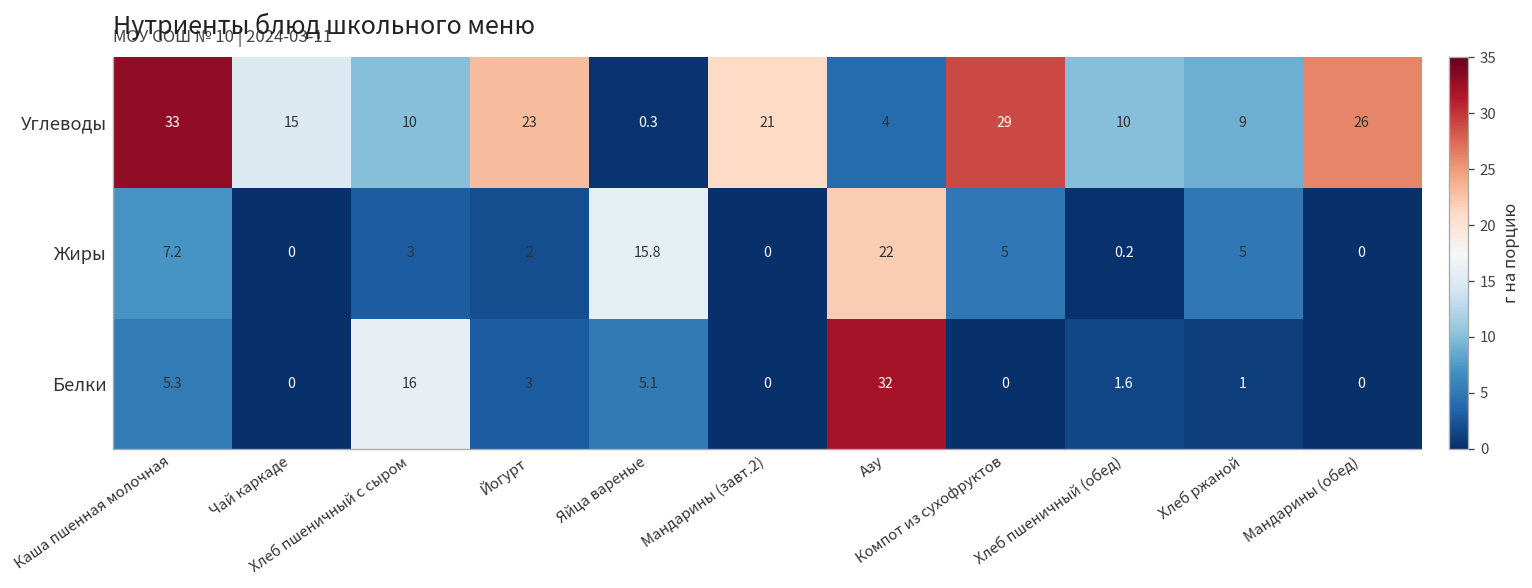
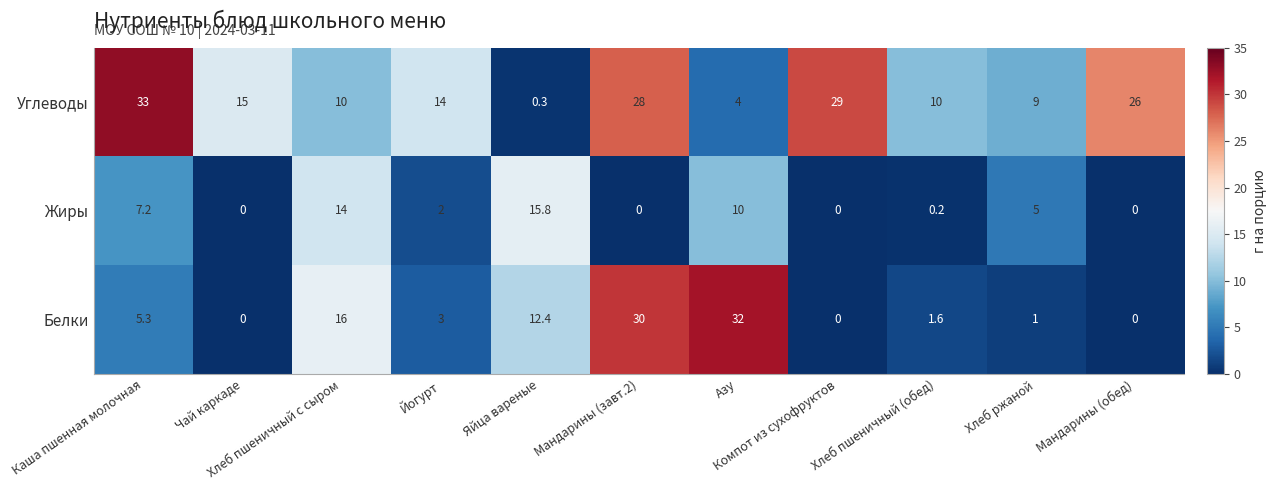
  {
    "Углеводы": {
      "Каша пшенная молочная": 33,
      "Чай каркаде": 15,
      "Хлеб пшеничный с сыром": 10,
-     "Йогурт": 23,
+     "Йогурт": 14,
      "Яйца вареные": 0.3,
-     "Мандарины (завт.2)": 21,
+     "Мандарины (завт.2)": 28,
      "Азу": 4,
      "Компот из сухофруктов": 29,
      "Хлеб пшеничный (обед)": 10,
      "Хлеб ржаной": 9,
      "Мандарины (обед)": 26
    },
    "Жиры": {
      "Каша пшенная молочная": 7.2,
      "Чай каркаде": 0,
-     "Хлеб пшеничный с сыром": 3,
+     "Хлеб пшеничный с сыром": 14,
      "Йогурт": 2,
      "Яйца вареные": 15.8,
      "Мандарины (завт.2)": 0,
-     "Азу": 22,
-     "Компот из сухофруктов": 5,
+     "Азу": 10,
+     "Компот из сухофруктов": 0,
      "Хлеб пшеничный (обед)": 0.2,
      "Хлеб ржаной": 5,
      "Мандарины (обед)": 0
    },
    "Белки": {
      "Каша пшенная молочная": 5.3,
      "Чай каркаде": 0,
      "Хлеб пшеничный с сыром": 16,
      "Йогурт": 3,
-     "Яйца вареные": 5.1,
-     "Мандарины (завт.2)": 0,
+     "Яйца вареные": 12.4,
+     "Мандарины (завт.2)": 30,
      "Азу": 32,
      "Компот из сухофруктов": 0,
      "Хлеб пшеничный (обед)": 1.6,
      "Хлеб ржаной": 1,
      "Мандарины (обед)": 0
    }
  }
